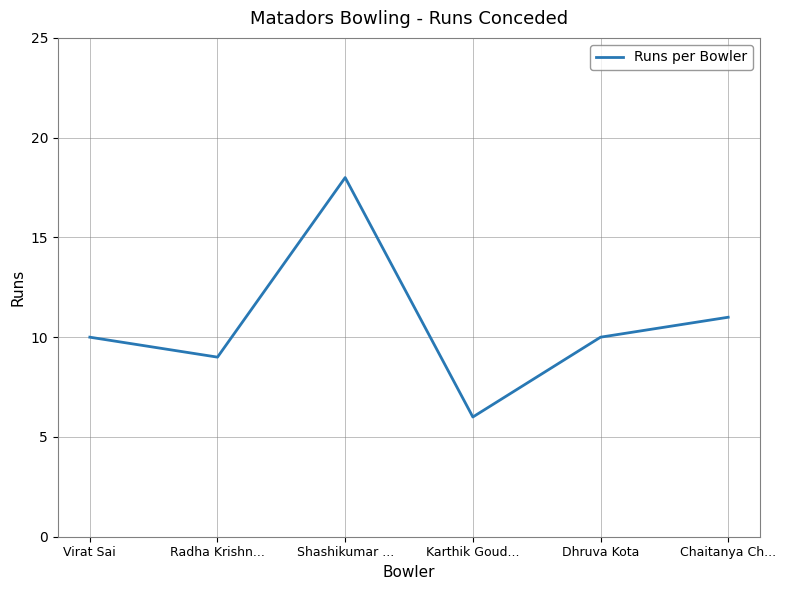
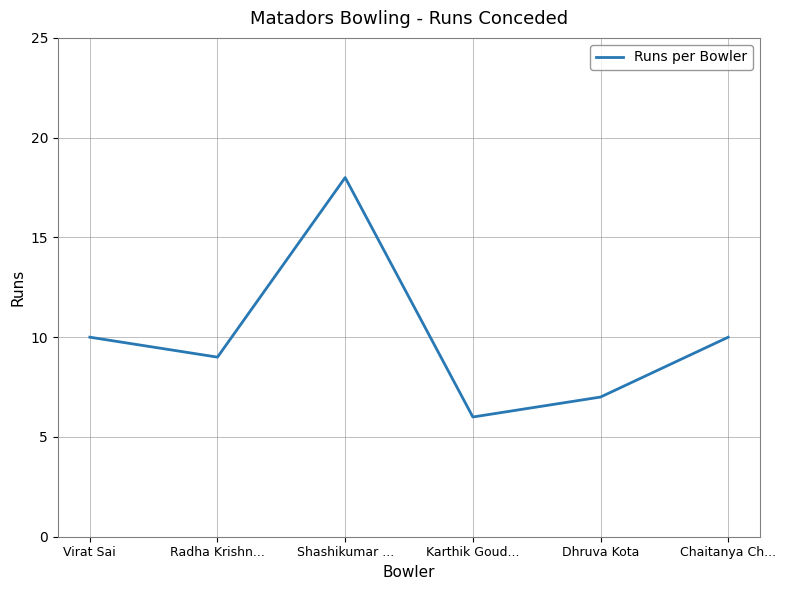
  {
    "Virat Sai": 10,
    "Radha Krishn...": 9,
    "Shashikumar ...": 18,
    "Karthik Goud...": 6,
-   "Dhruva Kota": 10,
-   "Chaitanya Ch...": 11
+   "Dhruva Kota": 7,
+   "Chaitanya Ch...": 10
  }
